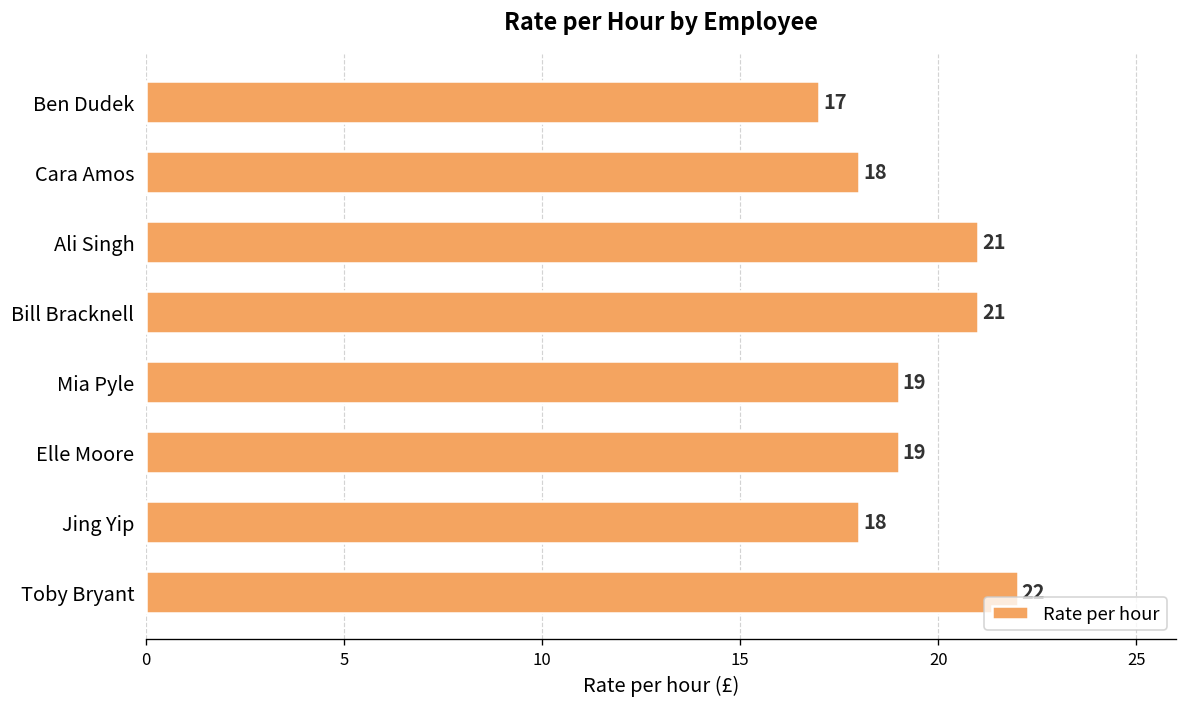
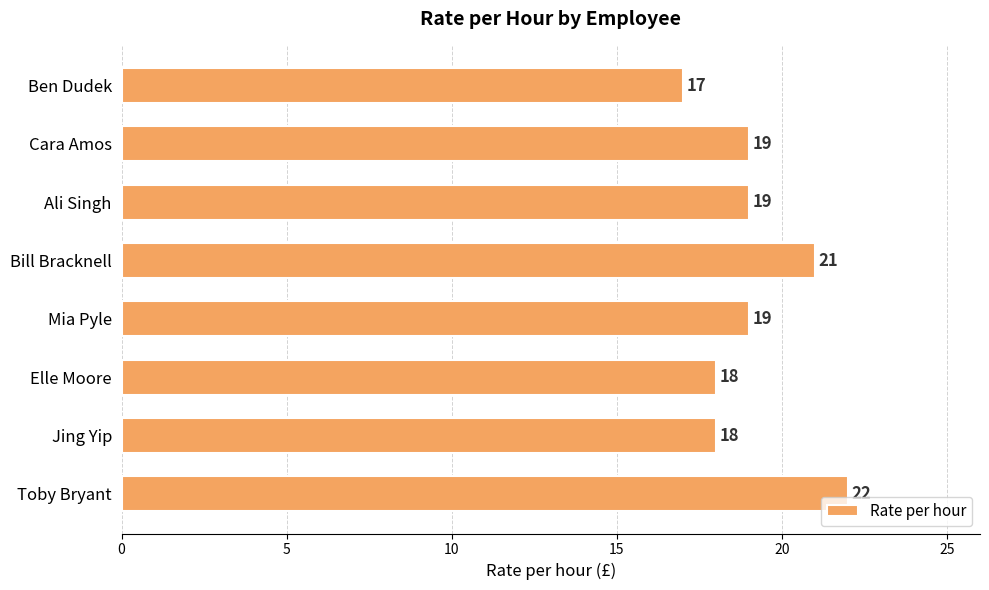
  {
    "Ben Dudek": 17,
-   "Cara Amos": 18,
-   "Ali Singh": 21,
+   "Cara Amos": 19,
+   "Ali Singh": 19,
    "Bill Bracknell": 21,
    "Mia Pyle": 19,
-   "Elle Moore": 19,
+   "Elle Moore": 18,
    "Jing Yip": 18
  }
